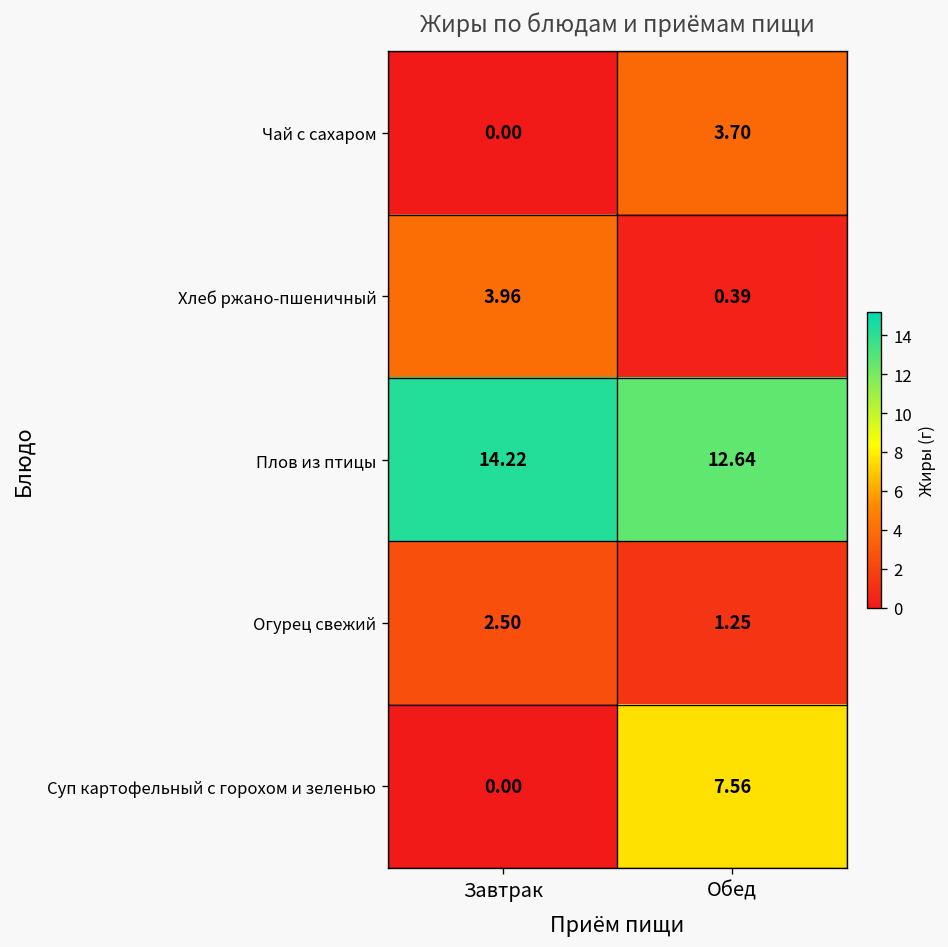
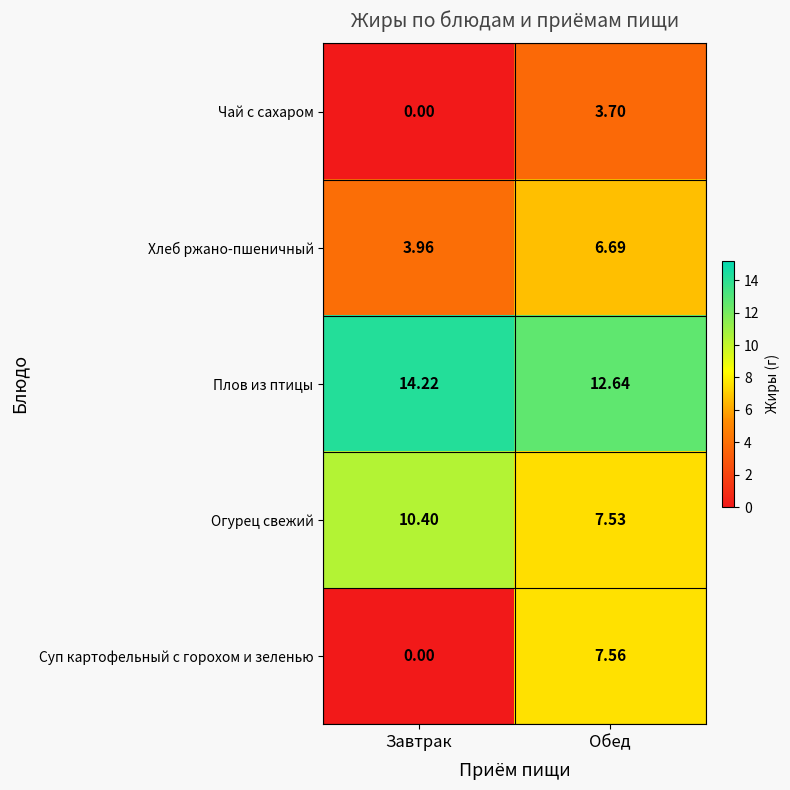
  {
    "Чай с сахаром": {
      "Завтрак": 0.00,
      "Обед": 3.70
    },
    "Хлеб ржано-пшеничный": {
      "Завтрак": 3.96,
-     "Обед": 0.39
+     "Обед": 6.69
    },
    "Плов из птицы": {
      "Завтрак": 14.22,
      "Обед": 12.64
    },
    "Огурец свежий": {
-     "Завтрак": 2.50,
-     "Обед": 1.25
+     "Завтрак": 10.40,
+     "Обед": 7.53
    },
    "Суп картофельный с горохом и зеленью": {
      "Завтрак": 0.00,
      "Обед": 7.56
    }
  }
